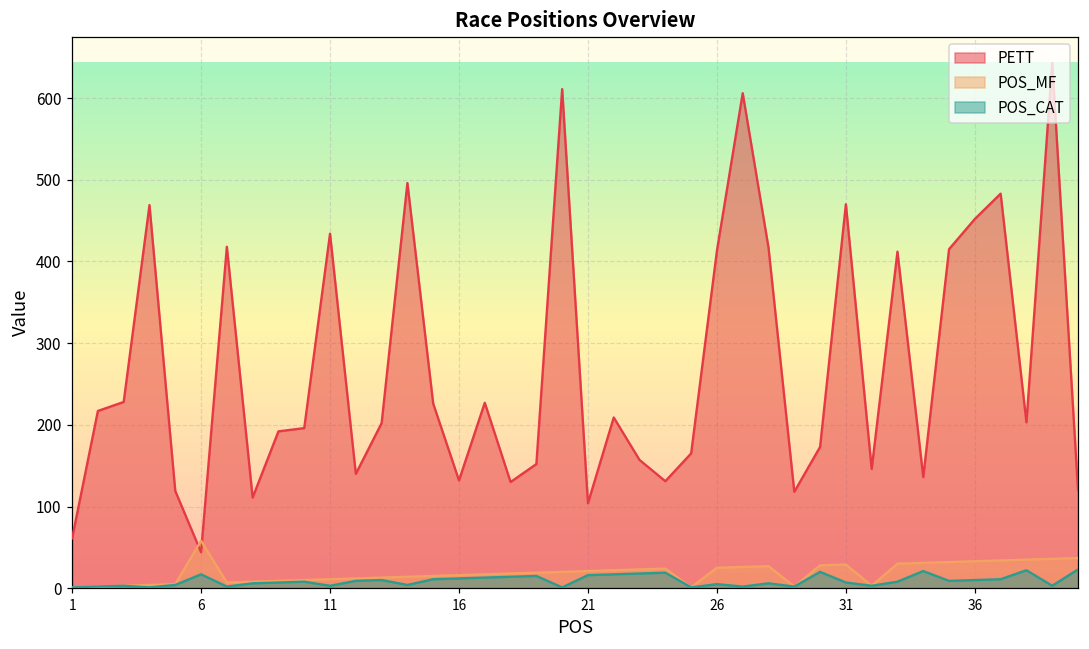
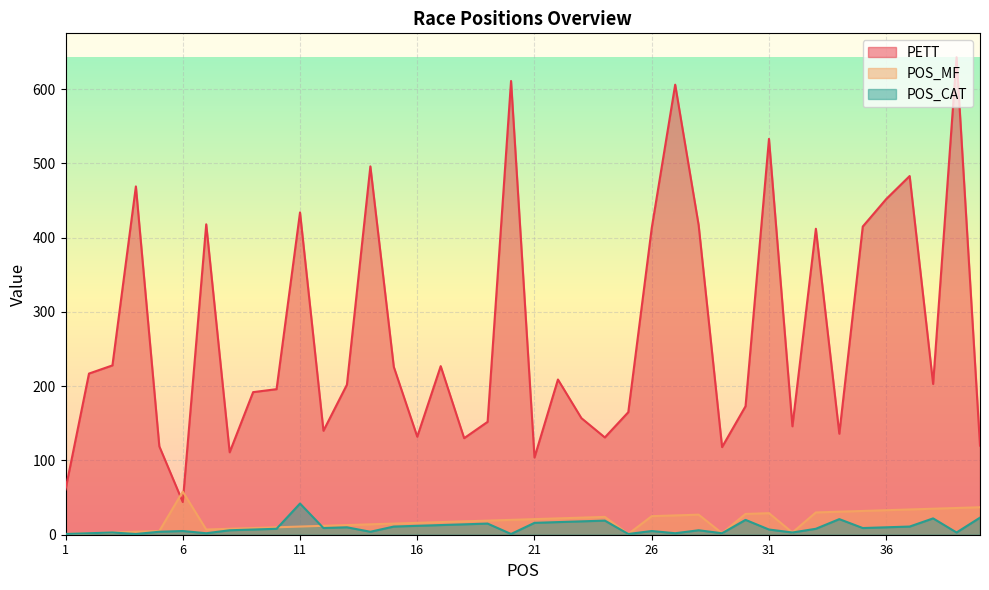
  {
    "PETT": {
      "1": 60,
      "6": 40,
      "11": 430,
      "16": 130,
      "21": 100,
      "26": 410,
-     "31": 470,
+     "31": 530,
      "36": 450
    },
    "POS_MF": {
      "6": 60,
      "11": 10,
      "16": 20,
      "21": 20,
      "26": 30,
      "31": 30,
      "36": 30
    },
    "POS_CAT": {
-     "6": 20,
-     "11": 0,
+     "6": 10,
+     "11": 40,
      "16": 10,
      "21": 20,
      "26": 10,
      "31": 10,
      "36": 10
    }
  }
